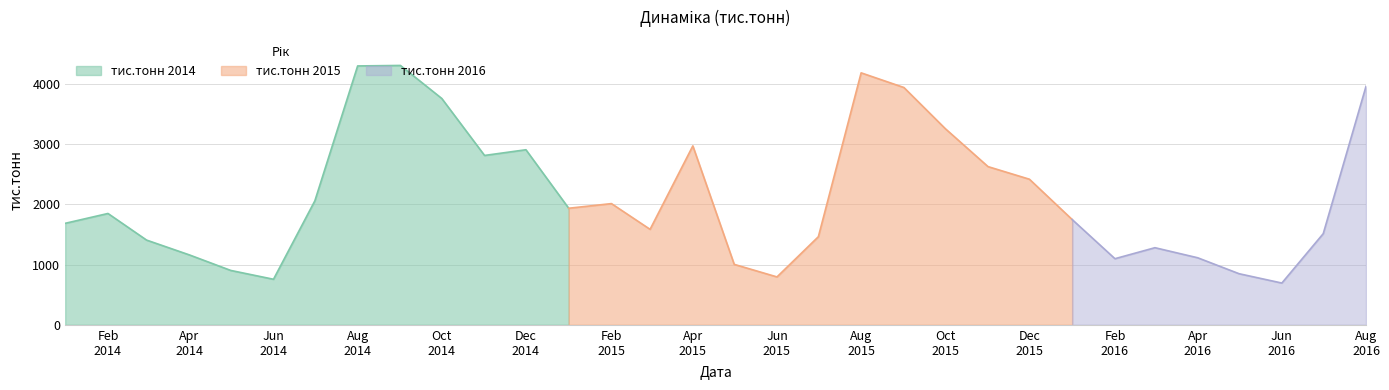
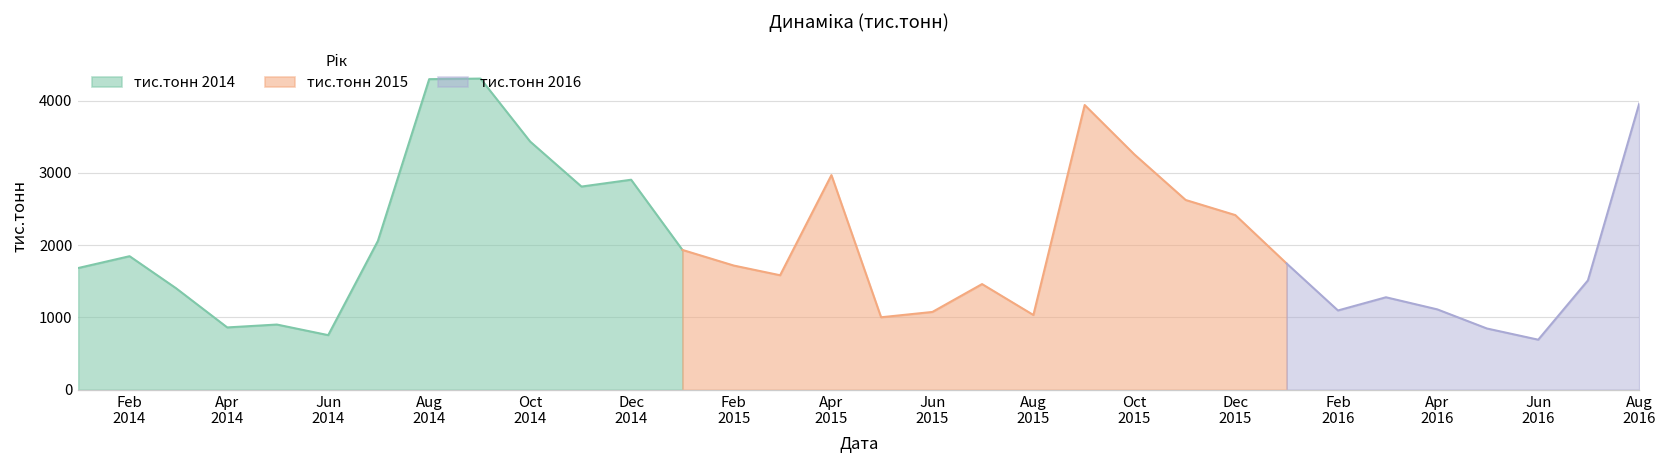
  {
    "тис.тонн 2014": {
      "Feb 2014": 1800,
-     "Apr 2014": 1200,
+     "Apr 2014": 900,
      "Jun 2014": 800,
      "Aug 2014": 4300,
-     "Oct 2014": 3800,
+     "Oct 2014": 3400,
      "Dec 2014": 2900
    },
    "тис.тонн 2015": {
-     "Feb 2015": 2000,
+     "Feb 2015": 1700,
      "Apr 2015": 3000,
-     "Jun 2015": 800,
-     "Aug 2015": 4200,
+     "Jun 2015": 1100,
+     "Aug 2015": 1000,
      "Oct 2015": 3300,
      "Dec 2015": 2400
    },
    "тис.тонн 2016": {
      "Feb 2016": 1100,
      "Apr 2016": 1100,
      "Jun 2016": 700,
      "Aug 2016": 4000
    }
  }
